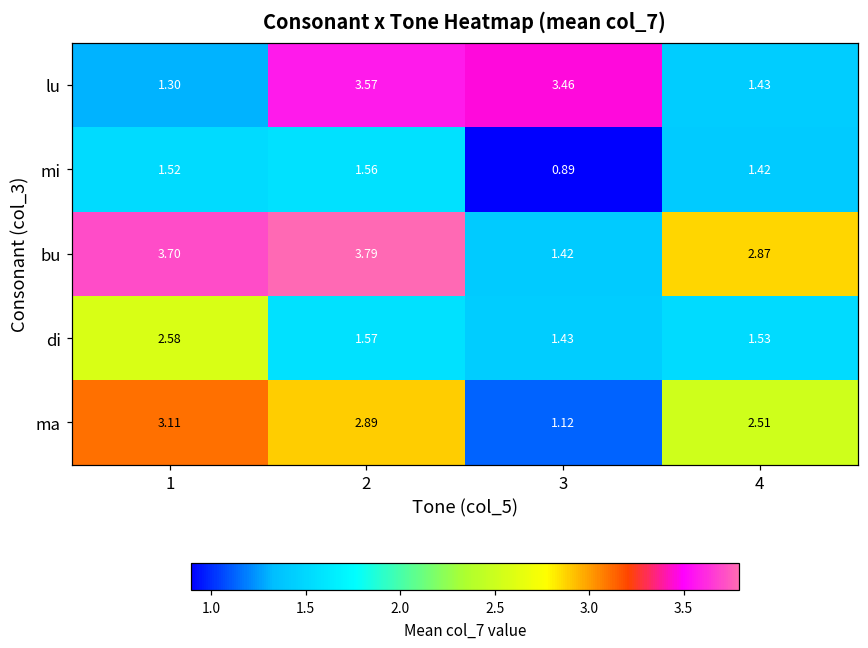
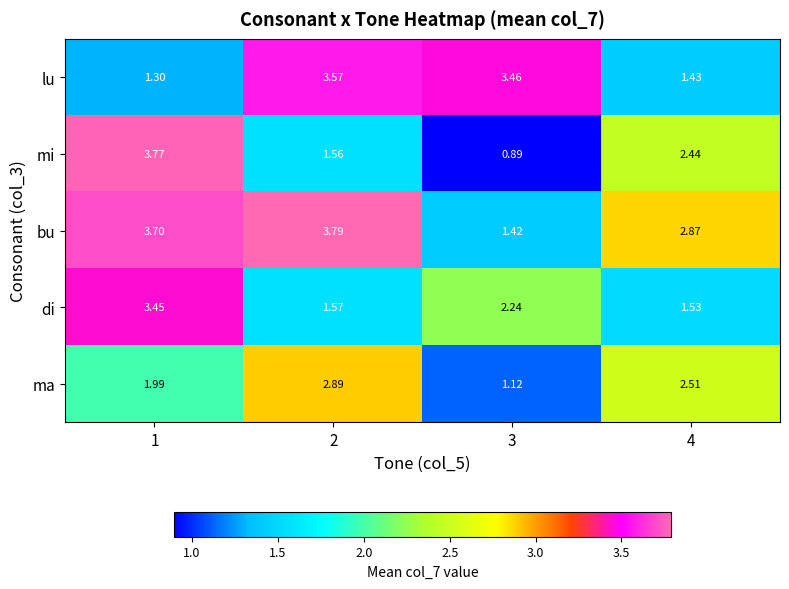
  {
    "lu": {
      "1": 1.30,
      "2": 3.57,
      "3": 3.46,
      "4": 1.43
    },
    "mi": {
-     "1": 1.52,
+     "1": 3.77,
      "2": 1.56,
      "3": 0.89,
-     "4": 1.42
+     "4": 2.44
    },
    "bu": {
      "1": 3.70,
      "2": 3.79,
      "3": 1.42,
      "4": 2.87
    },
    "di": {
-     "1": 2.58,
+     "1": 3.45,
      "2": 1.57,
-     "3": 1.43,
+     "3": 2.24,
      "4": 1.53
    },
    "ma": {
-     "1": 3.11,
+     "1": 1.99,
      "2": 2.89,
      "3": 1.12,
      "4": 2.51
    }
  }
